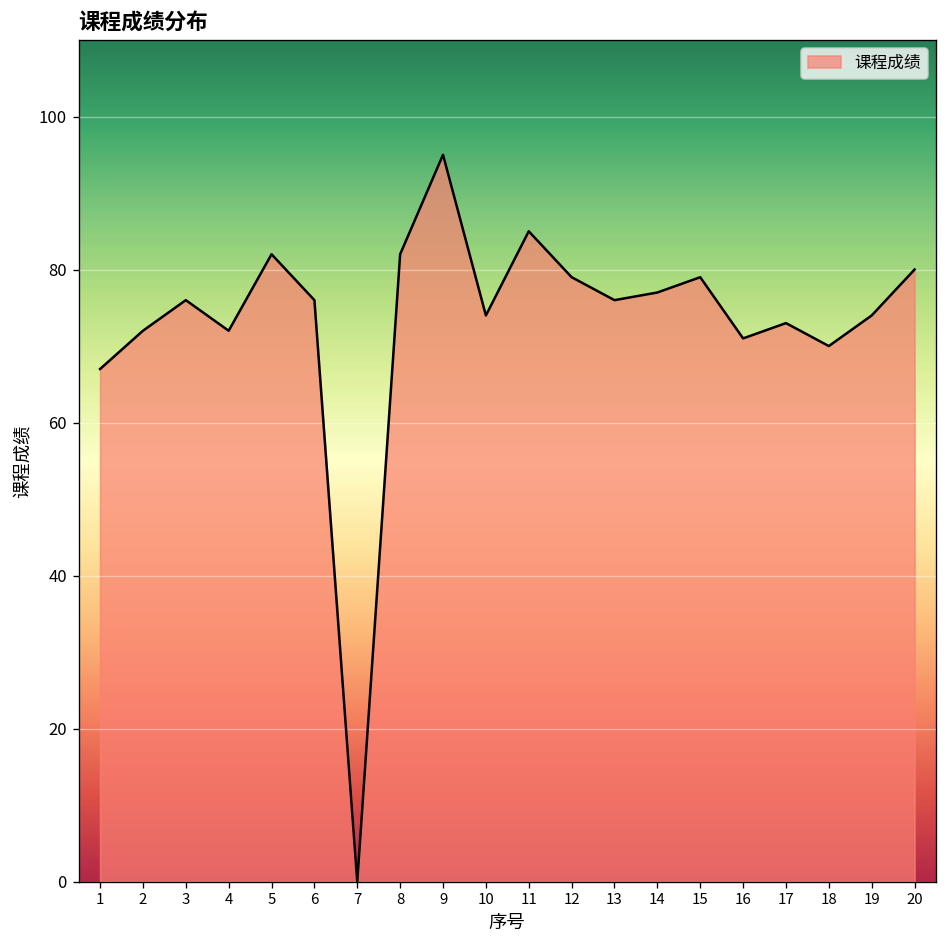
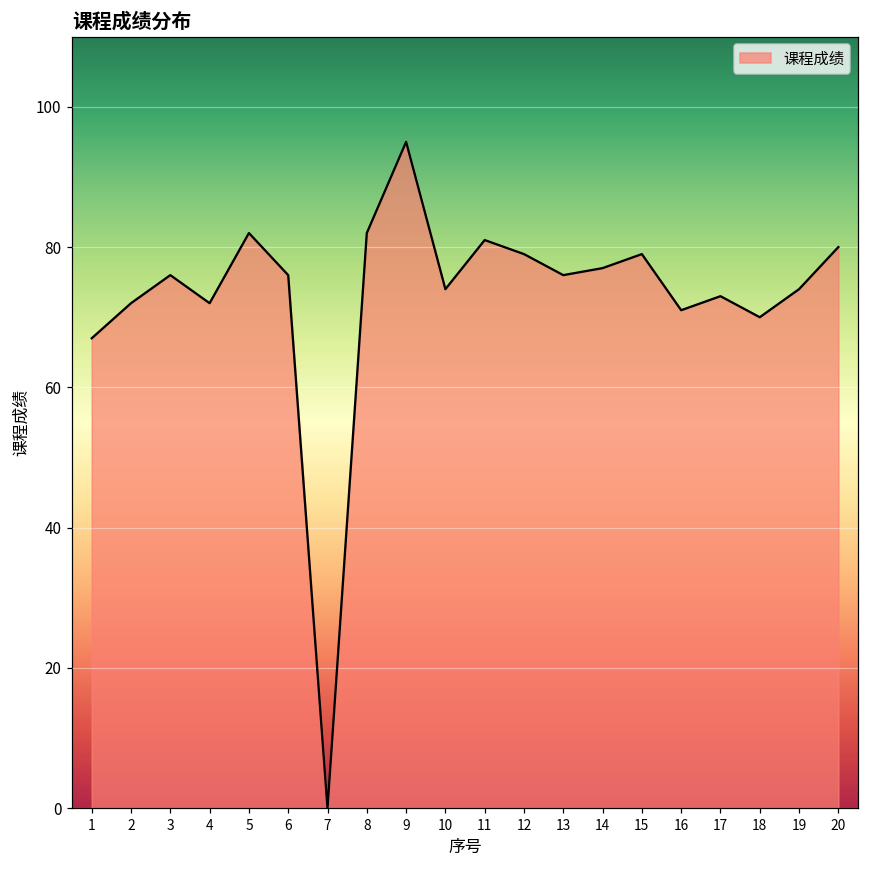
  {
    "1": 67,
    "2": 72,
    "3": 76,
    "4": 72,
    "5": 82,
    "6": 76,
    "7": 0,
    "8": 82,
    "9": 95,
    "10": 74,
-   "11": 85,
+   "11": 81,
    "12": 79,
    "13": 76,
    "14": 77,
    "15": 79,
    "16": 71,
    "17": 73,
    "18": 70,
    "19": 74,
    "20": 80
  }
